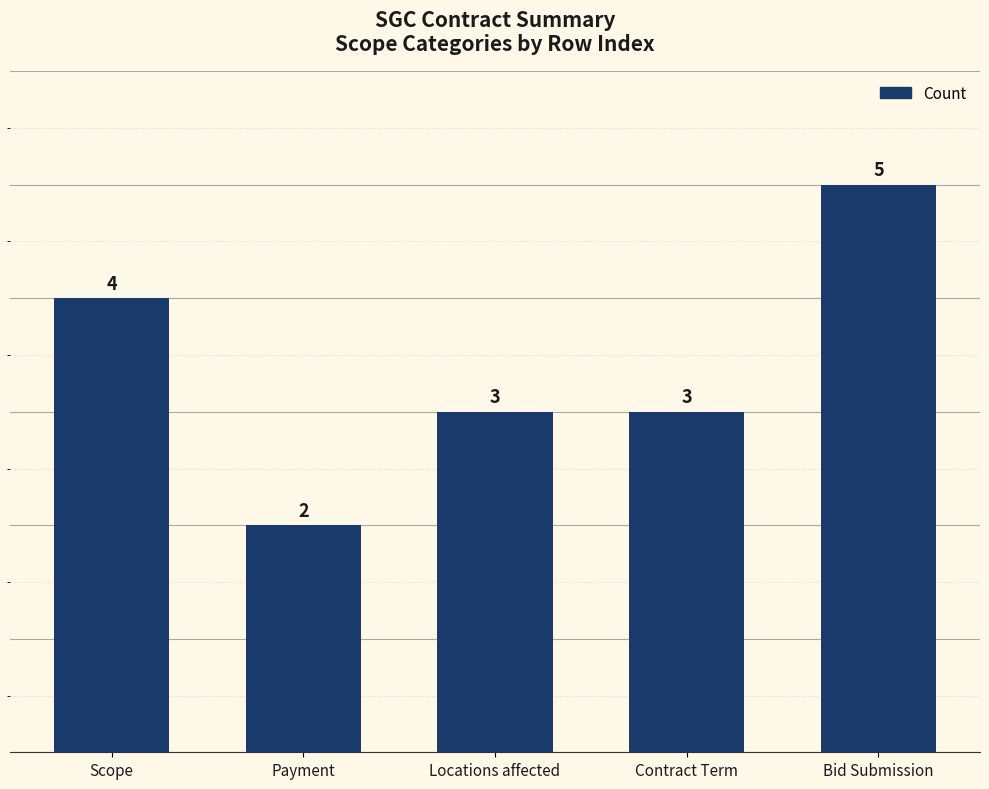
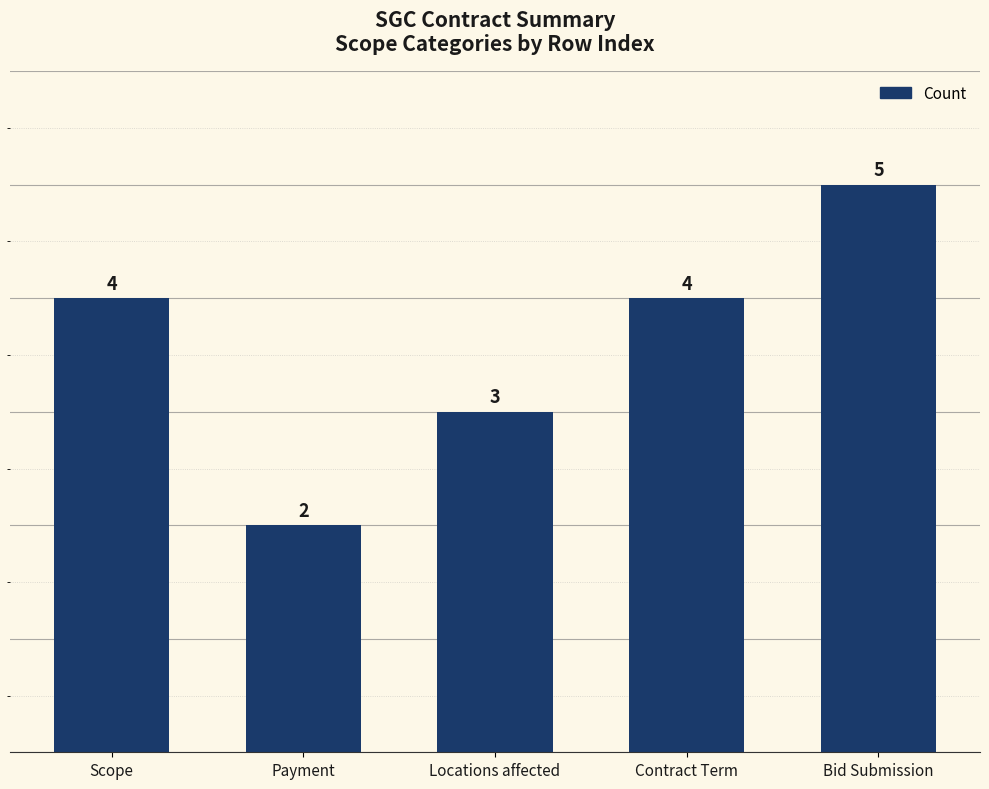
  {
    "Scope": 4,
    "Payment": 2,
    "Locations affected": 3,
-   "Contract Term": 3,
+   "Contract Term": 4,
    "Bid Submission": 5
  }
